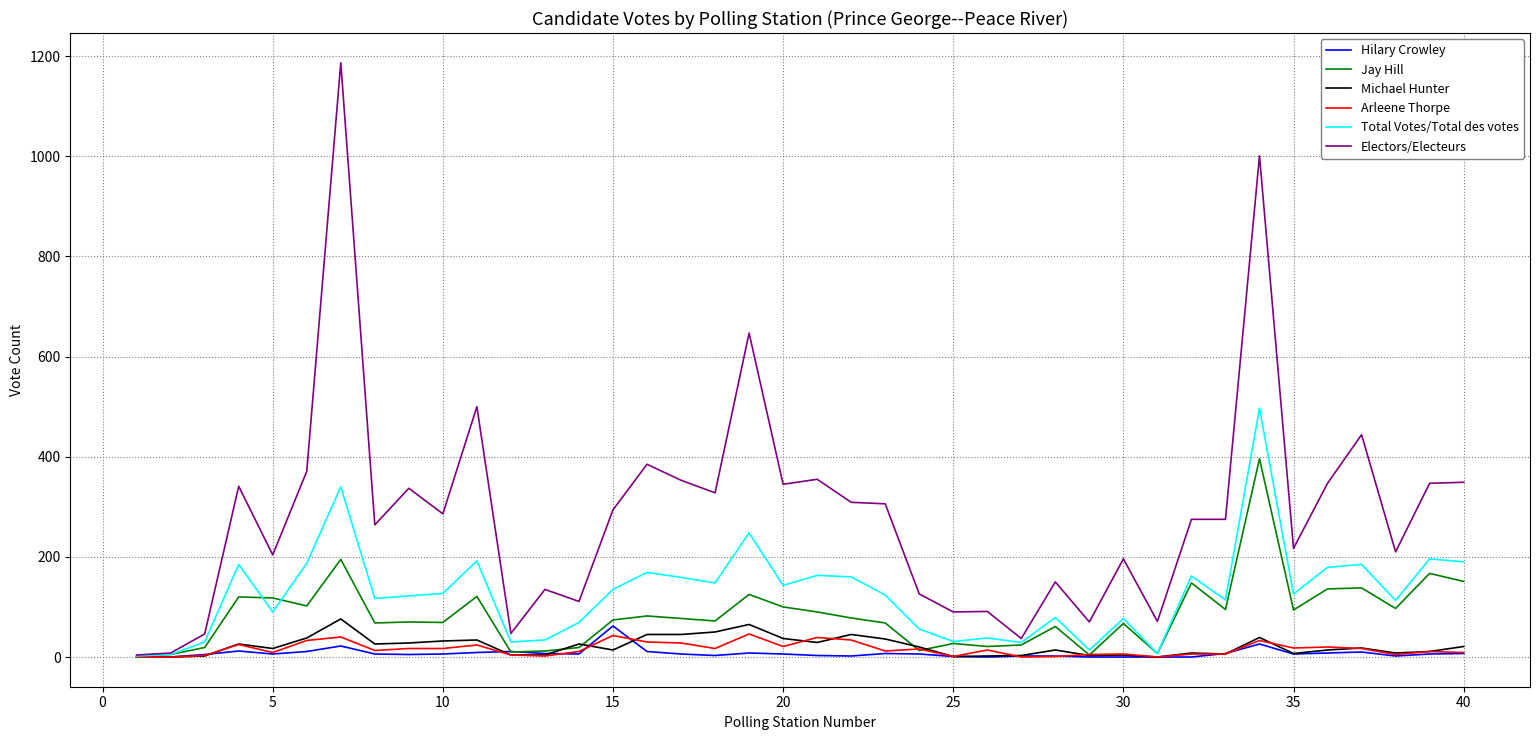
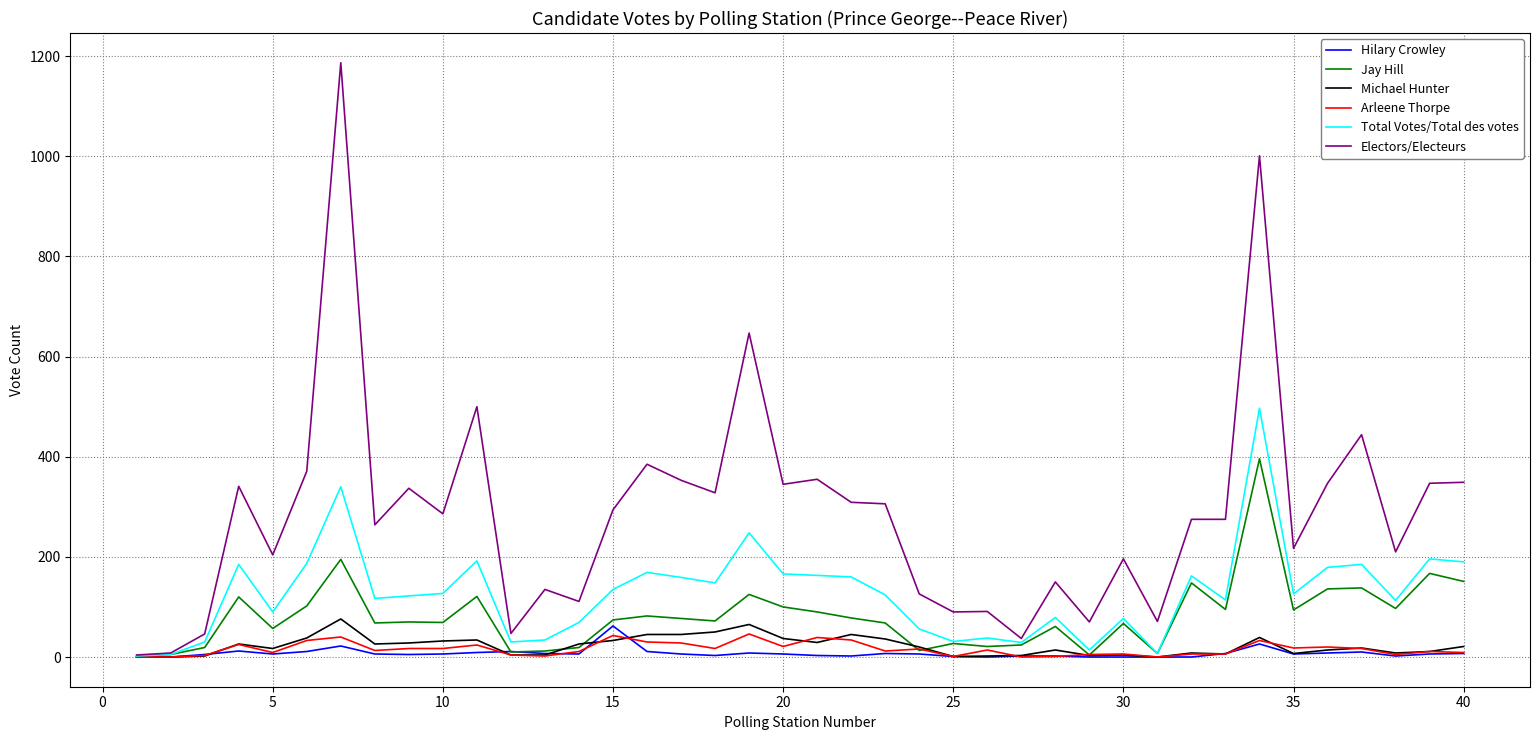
  {
    "Hilary Crowley": {
      "10": 10,
      "15": 60,
      "20": 10
    },
    "Jay Hill": {
-     "5": 120,
+     "5": 60,
      "10": 70,
      "15": 70,
      "20": 100,
      "30": 70,
      "35": 90,
      "40": 150
    },
    "Michael Hunter": {
      "5": 20,
      "10": 30,
-     "15": 10,
+     "15": 30,
      "20": 40,
      "40": 20
    },
    "Arleene Thorpe": {
      "10": 20,
      "15": 40,
      "20": 20,
      "35": 20
    },
    "Total Votes/Total des votes": {
      "5": 90,
      "10": 130,
      "15": 140,
-     "20": 140,
+     "20": 170,
      "30": 80,
      "35": 130,
      "40": 190
    },
    "Electors/Electeurs": {
      "5": 200,
      "10": 290,
      "15": 290,
      "20": 350,
      "25": 90,
      "30": 200,
      "35": 220,
      "40": 350
    }
  }
